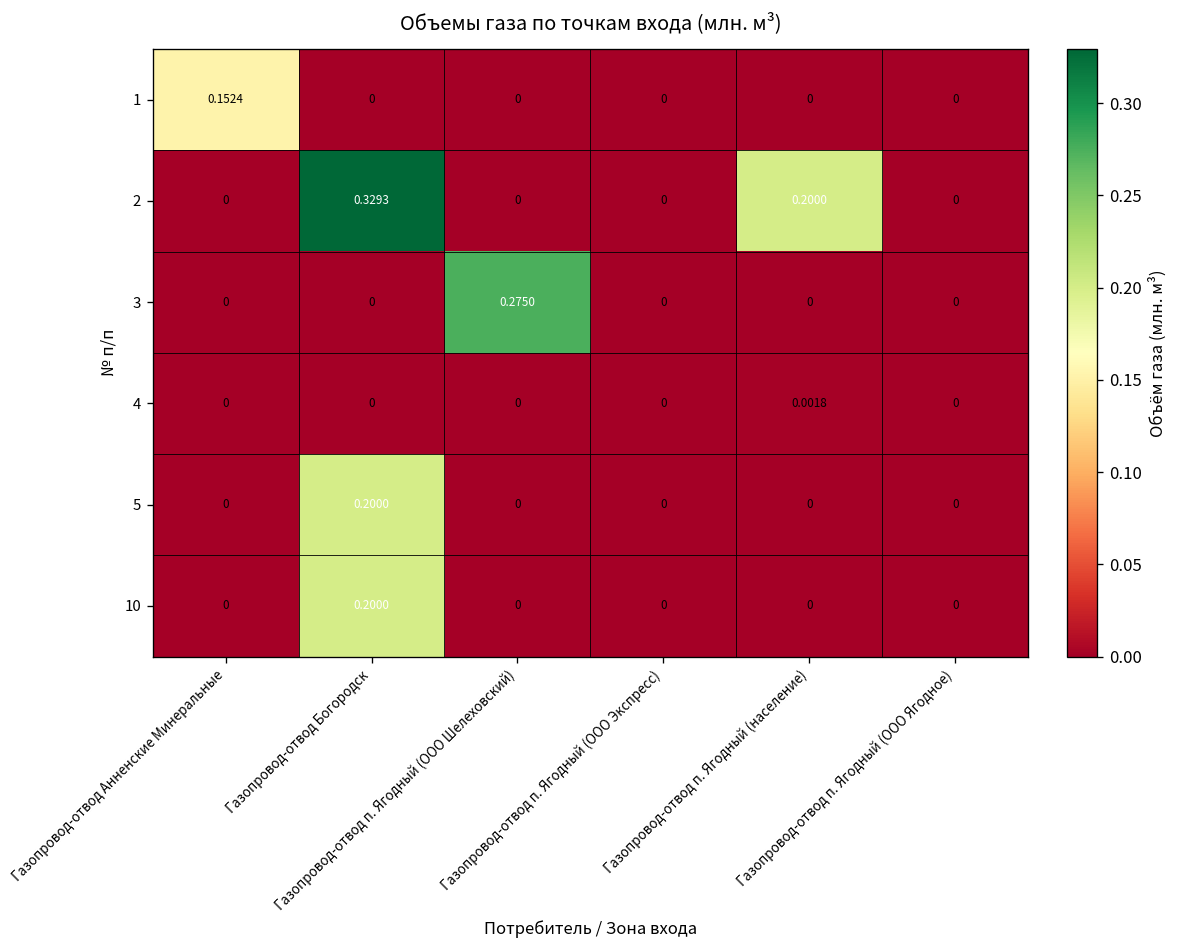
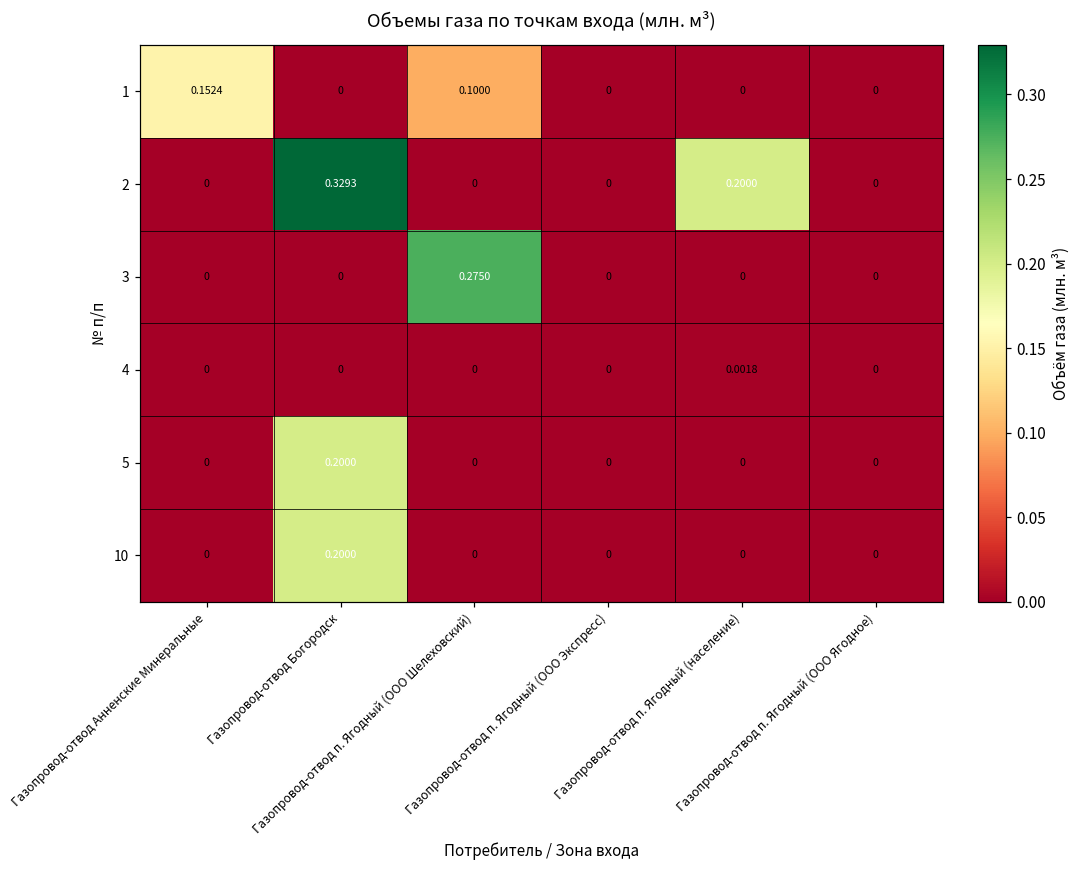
  {
    "1": {
      "Газопровод-отвод Анненские Минеральные": 0.1524,
      "Газопровод-отвод Богородск": 0,
-     "Газопровод-отвод п. Ягодный (ООО Шелеховский)": 0,
+     "Газопровод-отвод п. Ягодный (ООО Шелеховский)": 0.1000,
      "Газопровод-отвод п. Ягодный (ООО Экспресс)": 0,
      "Газопровод-отвод п. Ягодный (население)": 0,
      "Газопровод-отвод п. Ягодный (ООО Ягодное)": 0
    },
    "2": {
      "Газопровод-отвод Анненские Минеральные": 0,
      "Газопровод-отвод Богородск": 0.3293,
      "Газопровод-отвод п. Ягодный (ООО Шелеховский)": 0,
      "Газопровод-отвод п. Ягодный (ООО Экспресс)": 0,
      "Газопровод-отвод п. Ягодный (население)": 0.2000,
      "Газопровод-отвод п. Ягодный (ООО Ягодное)": 0
    },
    "3": {
      "Газопровод-отвод Анненские Минеральные": 0,
      "Газопровод-отвод Богородск": 0,
      "Газопровод-отвод п. Ягодный (ООО Шелеховский)": 0.2750,
      "Газопровод-отвод п. Ягодный (ООО Экспресс)": 0,
      "Газопровод-отвод п. Ягодный (население)": 0,
      "Газопровод-отвод п. Ягодный (ООО Ягодное)": 0
    },
    "4": {
      "Газопровод-отвод Анненские Минеральные": 0,
      "Газопровод-отвод Богородск": 0,
      "Газопровод-отвод п. Ягодный (ООО Шелеховский)": 0,
      "Газопровод-отвод п. Ягодный (ООО Экспресс)": 0,
      "Газопровод-отвод п. Ягодный (население)": 0.0018,
      "Газопровод-отвод п. Ягодный (ООО Ягодное)": 0
    },
    "5": {
      "Газопровод-отвод Анненские Минеральные": 0,
      "Газопровод-отвод Богородск": 0.2000,
      "Газопровод-отвод п. Ягодный (ООО Шелеховский)": 0,
      "Газопровод-отвод п. Ягодный (ООО Экспресс)": 0,
      "Газопровод-отвод п. Ягодный (население)": 0,
      "Газопровод-отвод п. Ягодный (ООО Ягодное)": 0
    },
    "10": {
      "Газопровод-отвод Анненские Минеральные": 0,
      "Газопровод-отвод Богородск": 0.2000,
      "Газопровод-отвод п. Ягодный (ООО Шелеховский)": 0,
      "Газопровод-отвод п. Ягодный (ООО Экспресс)": 0,
      "Газопровод-отвод п. Ягодный (население)": 0,
      "Газопровод-отвод п. Ягодный (ООО Ягодное)": 0
    }
  }
